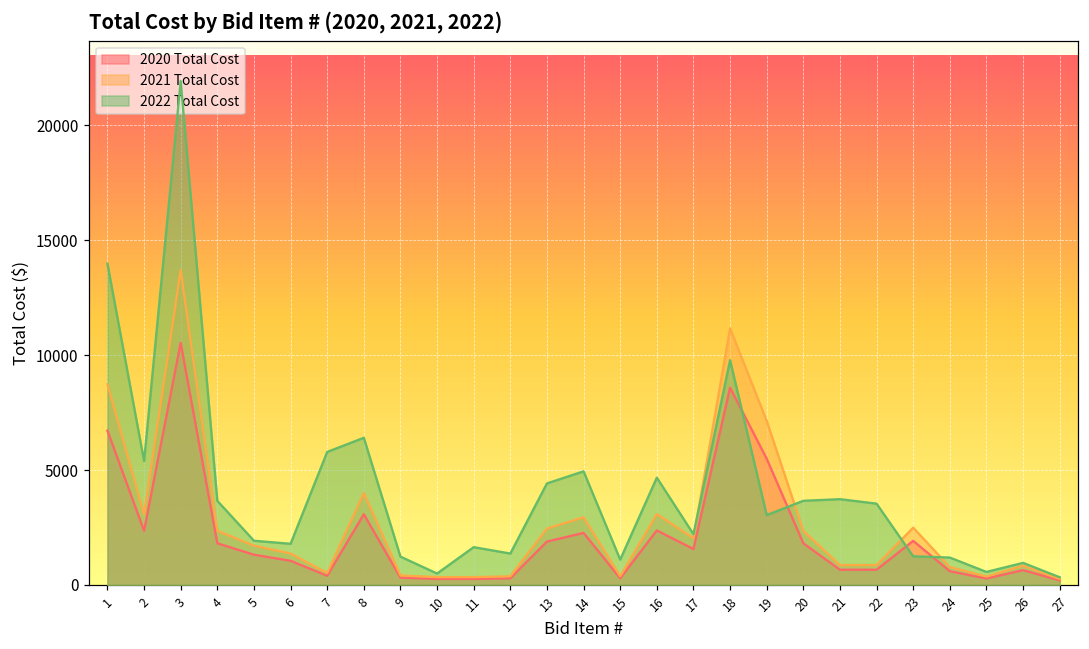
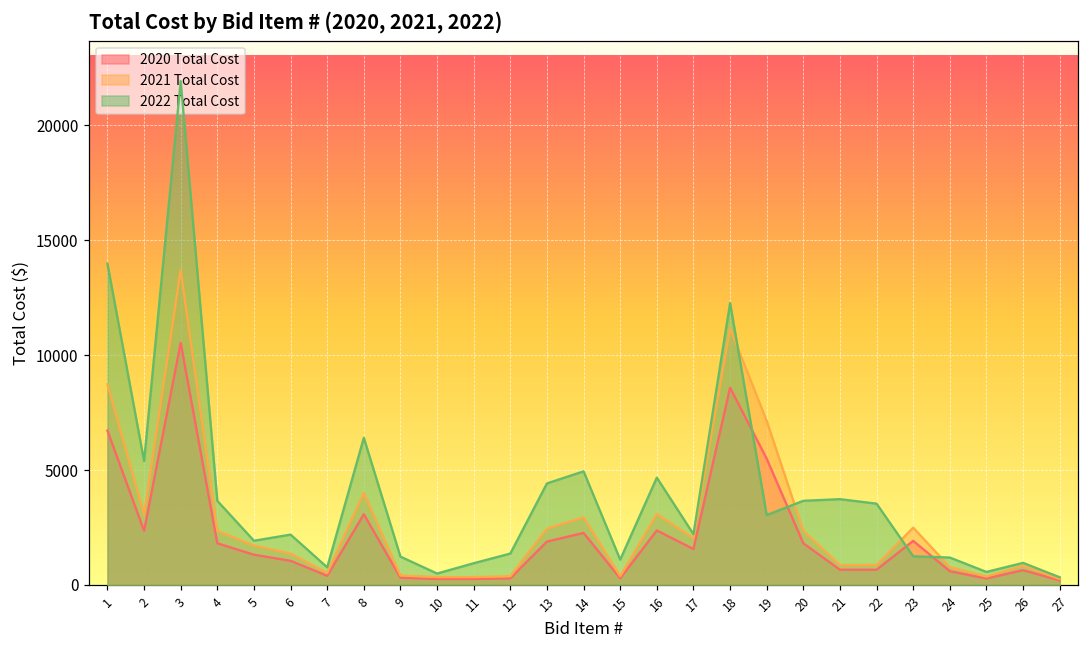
  {
    "2022 Total Cost": {
      "1": 14000,
      "2": 5400,
      "4": 3700,
      "5": 1900,
-     "6": 1800,
-     "7": 5800,
+     "6": 2200,
+     "7": 800,
      "8": 6400,
      "9": 1200,
      "10": 500,
-     "11": 1600,
+     "11": 900,
      "12": 1400,
      "13": 4400,
      "14": 4900,
      "15": 1100,
      "16": 4700,
      "17": 2200,
-     "18": 9800,
+     "18": 12300,
      "19": 3000,
      "20": 3700,
      "21": 3700,
      "22": 3500,
      "23": 1200,
      "24": 1200,
      "25": 600,
      "26": 1000
    }
  }
